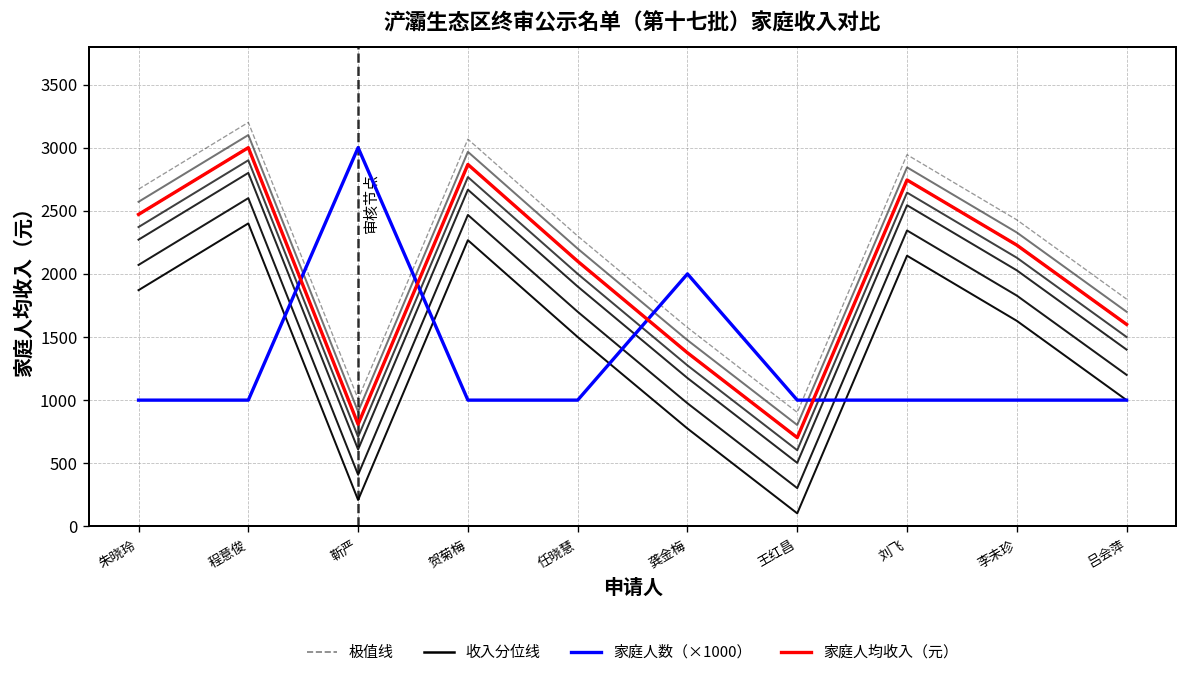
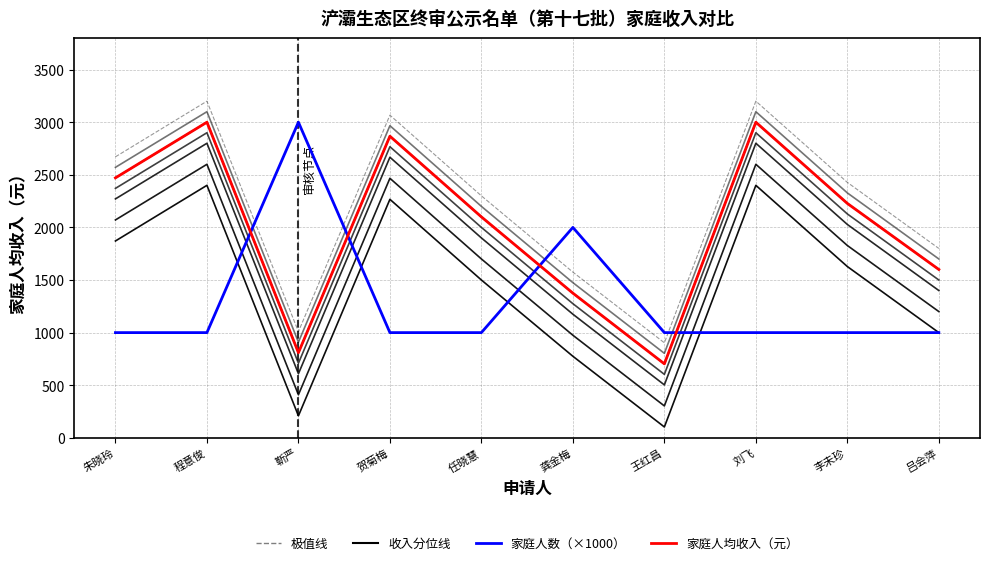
  {
    "家庭人均收入（元）": {
      "朱晓玲": 2470,
      "程意俊": 3000,
      "靳严": 810,
      "贺菊梅": 2870,
      "任晓慧": 2100,
      "龚金梅": 1380,
      "王红昌": 700,
-     "刘飞": 2740,
+     "刘飞": 3000,
      "李未珍": 2230,
      "吕会萍": 1600
    },
    "家庭人数（×1000）": {
      "朱晓玲": 1000,
      "程意俊": 1000,
      "靳严": 3000,
      "贺菊梅": 1000,
      "任晓慧": 1000,
      "龚金梅": 2000,
      "王红昌": 1000,
      "刘飞": 1000,
      "李未珍": 1000
    }
  }
